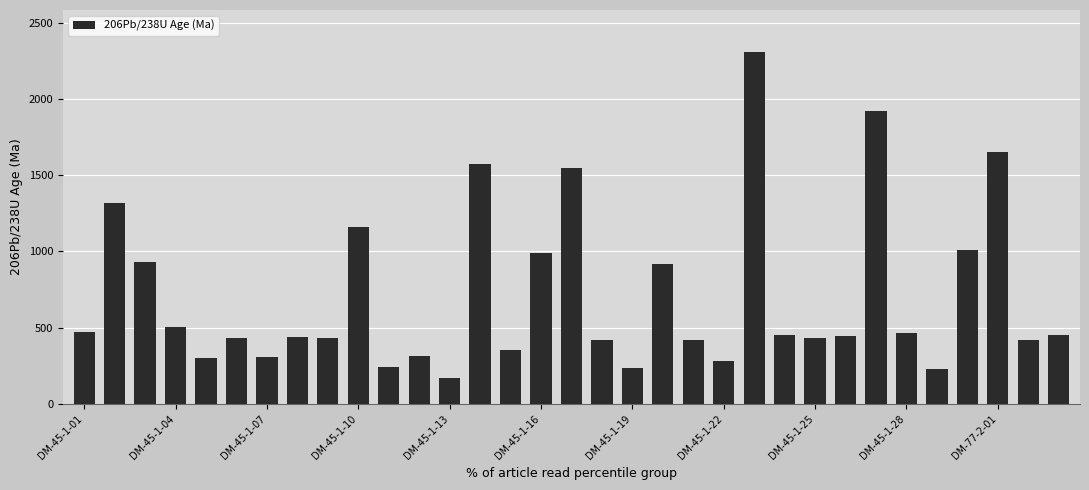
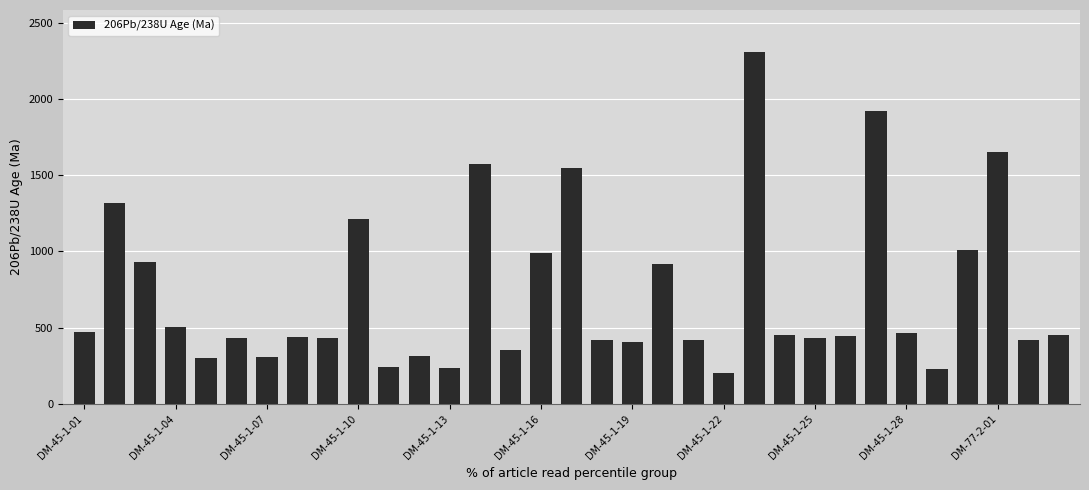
  {
    "DM-45-1-01": 470,
    "DM-45-1-04": 510,
    "DM-45-1-07": 310,
-   "DM-45-1-10": 1160,
-   "DM-45-1-13": 170,
+   "DM-45-1-10": 1210,
+   "DM-45-1-13": 240,
    "DM-45-1-16": 990,
-   "DM-45-1-19": 240,
-   "DM-45-1-22": 280,
+   "DM-45-1-19": 400,
+   "DM-45-1-22": 210,
    "DM-45-1-25": 430,
    "DM-45-1-28": 470,
    "DM-77-2-01": 1650
  }
